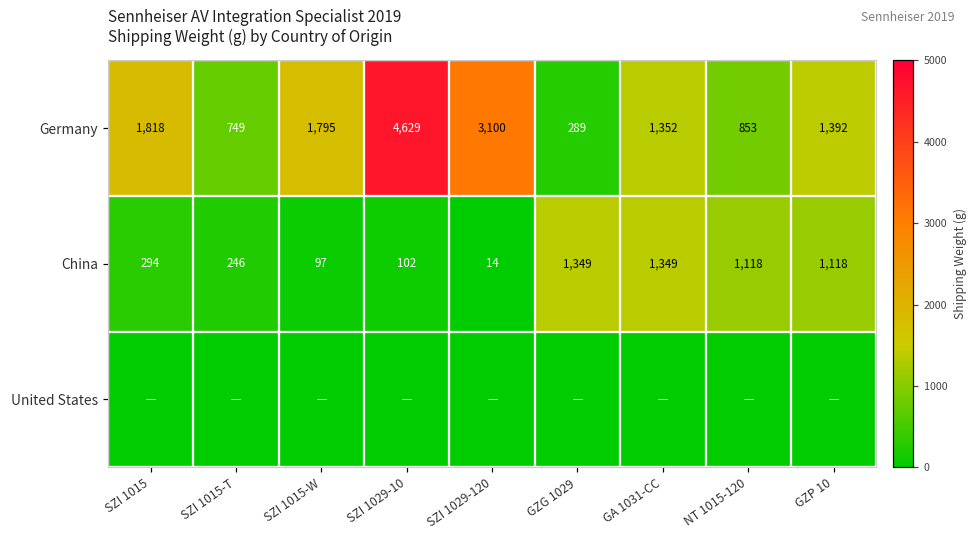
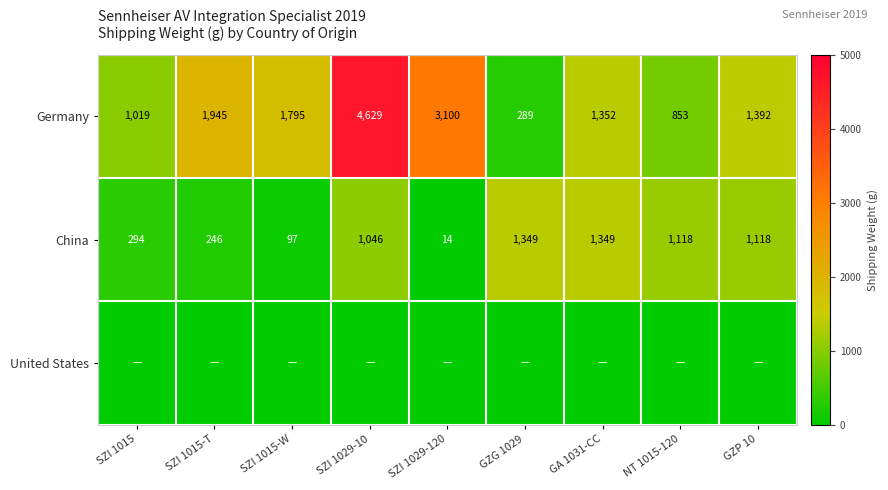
  {
    "Germany": {
-     "SZI 1015": "1,818",
-     "SZI 1015-T": "749",
+     "SZI 1015": "1,019",
+     "SZI 1015-T": "1,945",
      "SZI 1015-W": "1,795",
      "SZI 1029-10": "4,629",
      "SZI 1029-120": "3,100",
      "GZG 1029": "289",
      "GA 1031-CC": "1,352",
      "NT 1015-120": "853",
      "GZP 10": "1,392"
    },
    "China": {
      "SZI 1015": "294",
      "SZI 1015-T": "246",
      "SZI 1015-W": "97",
-     "SZI 1029-10": "102",
+     "SZI 1029-10": "1,046",
      "SZI 1029-120": "14",
      "GZG 1029": "1,349",
      "GA 1031-CC": "1,349",
      "NT 1015-120": "1,118",
      "GZP 10": "1,118"
    }
  }
